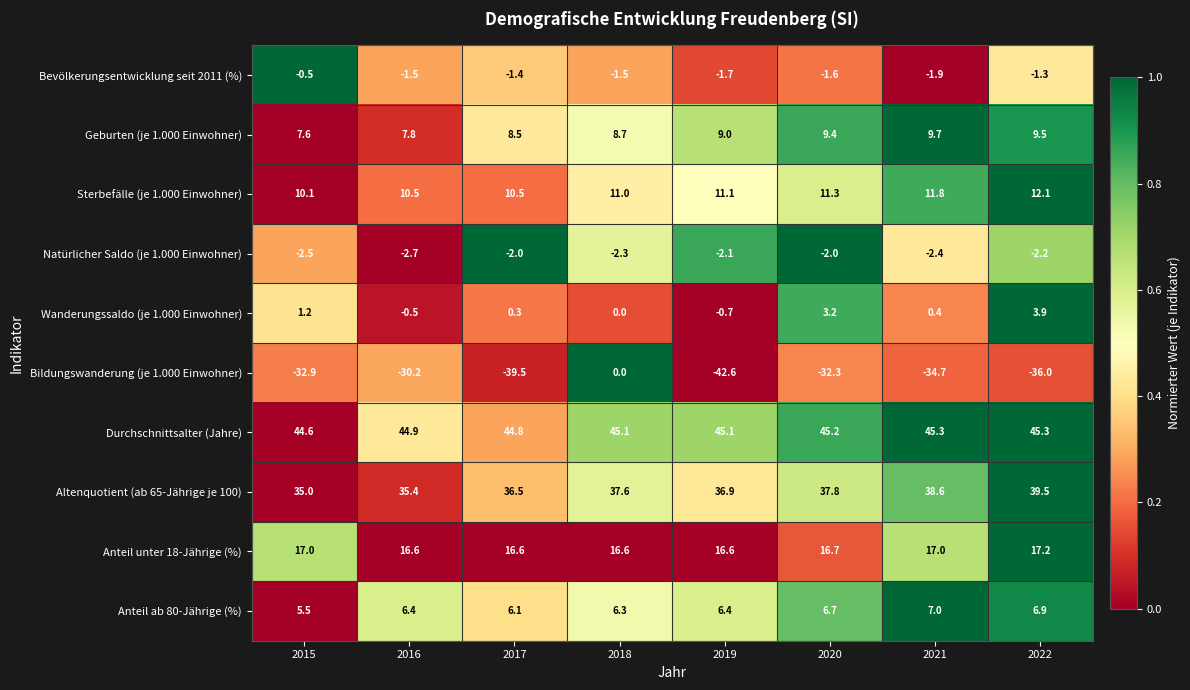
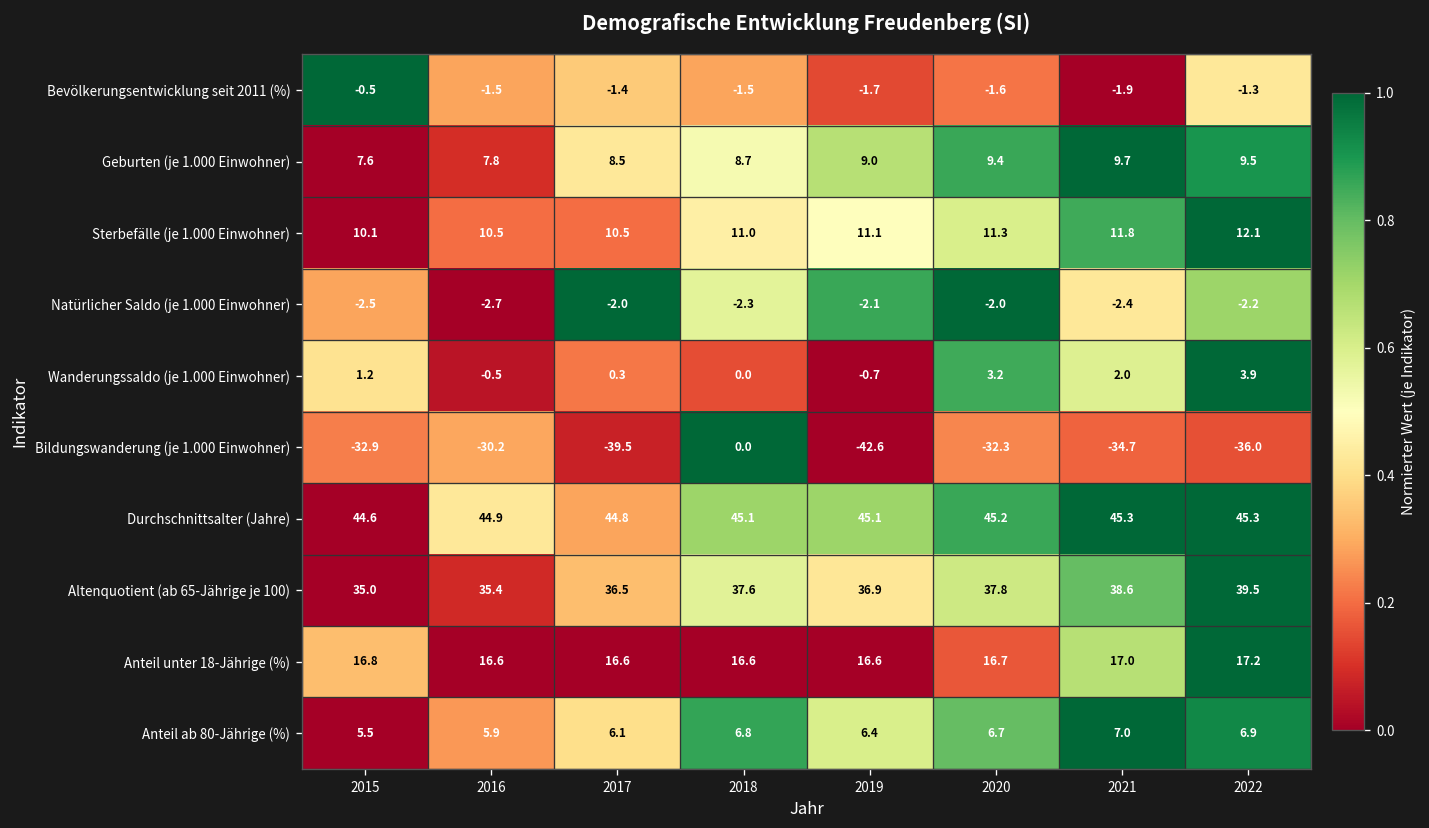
  {
    "Bevölkerungsentwicklung seit 2011 (%)": {
      "2015": -0.5,
      "2016": -1.5,
      "2017": -1.4,
      "2018": -1.5,
      "2019": -1.7,
      "2020": -1.6,
      "2021": -1.9,
      "2022": -1.3
    },
    "Geburten (je 1.000 Einwohner)": {
      "2015": 7.6,
      "2016": 7.8,
      "2017": 8.5,
      "2018": 8.7,
      "2019": 9.0,
      "2020": 9.4,
      "2021": 9.7,
      "2022": 9.5
    },
    "Sterbefälle (je 1.000 Einwohner)": {
      "2015": 10.1,
      "2016": 10.5,
      "2017": 10.5,
      "2018": 11.0,
      "2019": 11.1,
      "2020": 11.3,
      "2021": 11.8,
      "2022": 12.1
    },
    "Natürlicher Saldo (je 1.000 Einwohner)": {
      "2015": -2.5,
      "2016": -2.7,
      "2017": -2.0,
      "2018": -2.3,
      "2019": -2.1,
      "2020": -2.0,
      "2021": -2.4,
      "2022": -2.2
    },
    "Wanderungssaldo (je 1.000 Einwohner)": {
      "2015": 1.2,
      "2016": -0.5,
      "2017": 0.3,
      "2018": 0.0,
      "2019": -0.7,
      "2020": 3.2,
-     "2021": 0.4,
+     "2021": 2.0,
      "2022": 3.9
    },
    "Bildungswanderung (je 1.000 Einwohner)": {
      "2015": -32.9,
      "2016": -30.2,
      "2017": -39.5,
      "2018": 0.0,
      "2019": -42.6,
      "2020": -32.3,
      "2021": -34.7,
      "2022": -36.0
    },
    "Durchschnittsalter (Jahre)": {
      "2015": 44.6,
      "2016": 44.9,
      "2017": 44.8,
      "2018": 45.1,
      "2019": 45.1,
      "2020": 45.2,
      "2021": 45.3,
      "2022": 45.3
    },
    "Altenquotient (ab 65-Jährige je 100)": {
      "2015": 35.0,
      "2016": 35.4,
      "2017": 36.5,
      "2018": 37.6,
      "2019": 36.9,
      "2020": 37.8,
      "2021": 38.6,
      "2022": 39.5
    },
    "Anteil unter 18-Jährige (%)": {
-     "2015": 17.0,
+     "2015": 16.8,
      "2016": 16.6,
      "2017": 16.6,
      "2018": 16.6,
      "2019": 16.6,
      "2020": 16.7,
      "2021": 17.0,
      "2022": 17.2
    },
    "Anteil ab 80-Jährige (%)": {
      "2015": 5.5,
-     "2016": 6.4,
+     "2016": 5.9,
      "2017": 6.1,
-     "2018": 6.3,
+     "2018": 6.8,
      "2019": 6.4,
      "2020": 6.7,
      "2021": 7.0,
      "2022": 6.9
    }
  }
